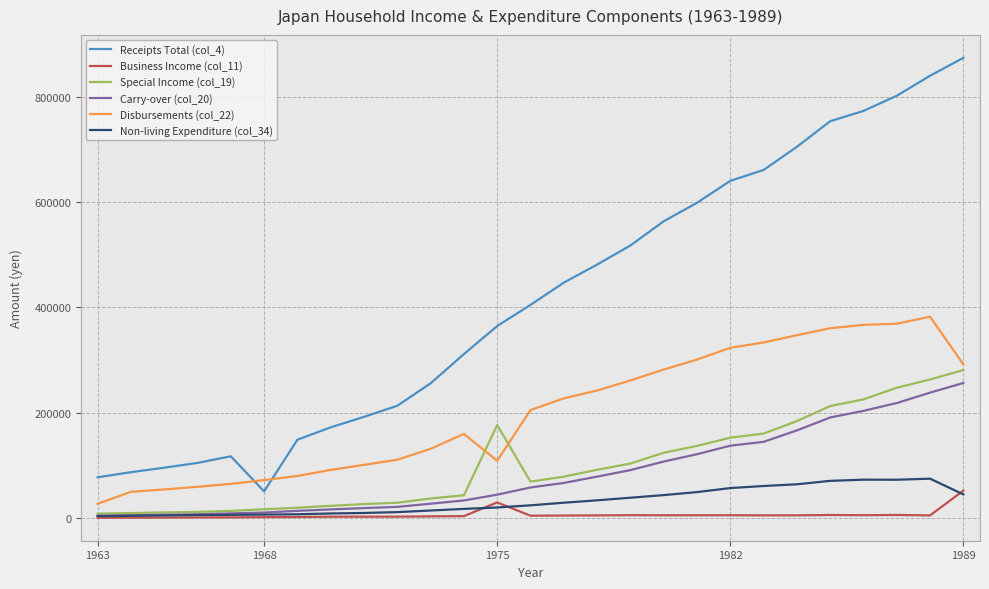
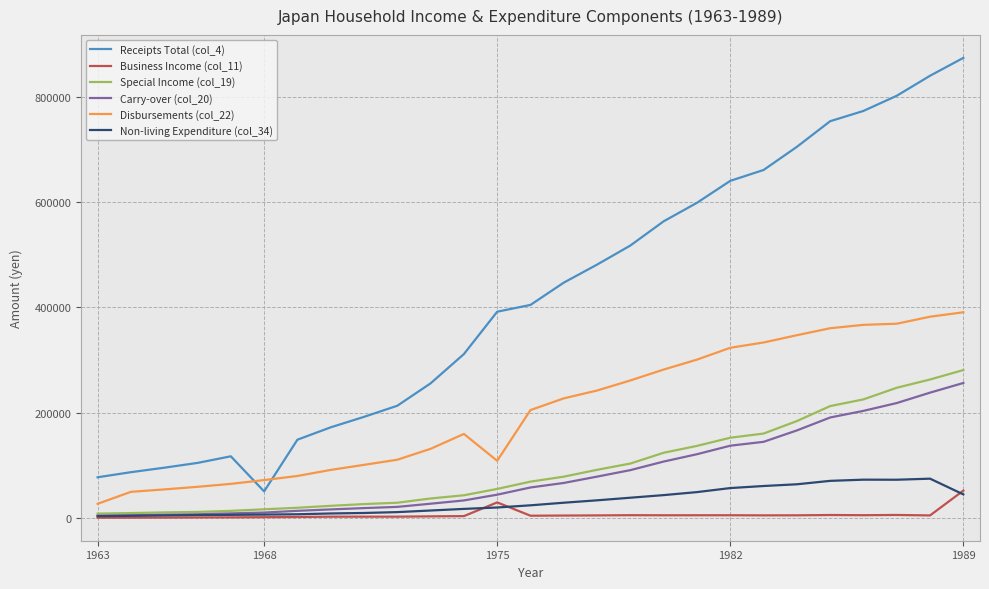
  {
    "Receipts Total (col_4)": {
      "1963": 80000,
      "1968": 50000,
-     "1975": 360000,
+     "1975": 390000,
      "1982": 640000,
      "1989": 870000
    },
    "Business Income (col_11)": {
      "1968": 0,
      "1975": 30000,
      "1982": 10000,
      "1989": 50000
    },
    "Special Income (col_19)": {
      "1968": 20000,
-     "1975": 180000,
+     "1975": 60000,
      "1982": 150000,
      "1989": 280000
    },
    "Carry-over (col_20)": {
      "1975": 40000,
      "1982": 140000,
      "1989": 260000
    },
    "Disbursements (col_22)": {
      "1963": 30000,
      "1968": 70000,
      "1975": 110000,
      "1982": 320000,
-     "1989": 290000
+     "1989": 390000
    },
    "Non-living Expenditure (col_34)": {
      "1975": 20000,
      "1982": 60000,
      "1989": 50000
    }
  }
